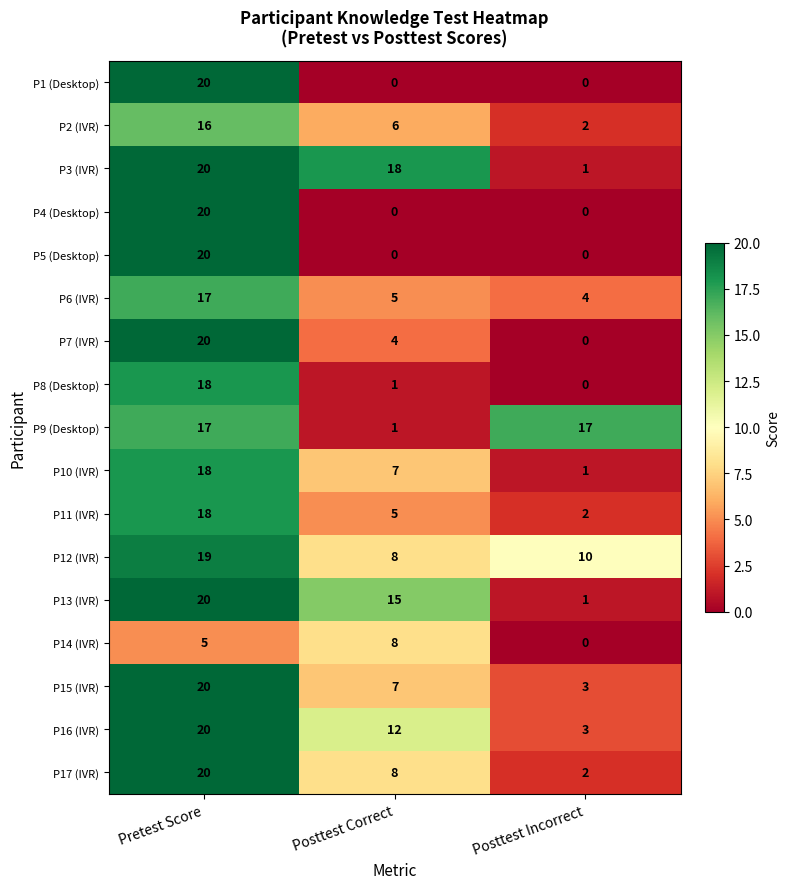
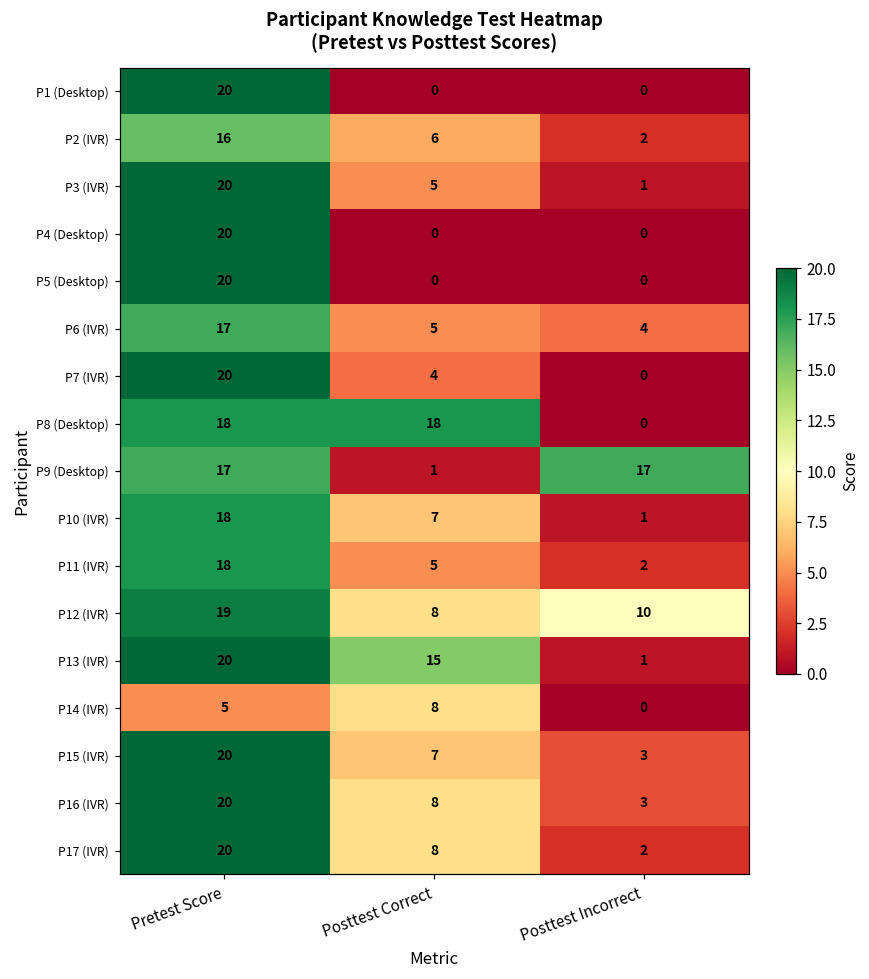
  {
    "P1 (Desktop)": {
      "Pretest Score": 20,
      "Posttest Correct": 0,
      "Posttest Incorrect": 0
    },
    "P2 (IVR)": {
      "Pretest Score": 16,
      "Posttest Correct": 6,
      "Posttest Incorrect": 2
    },
    "P3 (IVR)": {
      "Pretest Score": 20,
-     "Posttest Correct": 18,
+     "Posttest Correct": 5,
      "Posttest Incorrect": 1
    },
    "P4 (Desktop)": {
      "Pretest Score": 20,
      "Posttest Correct": 0,
      "Posttest Incorrect": 0
    },
    "P5 (Desktop)": {
      "Pretest Score": 20,
      "Posttest Correct": 0,
      "Posttest Incorrect": 0
    },
    "P6 (IVR)": {
      "Pretest Score": 17,
      "Posttest Correct": 5,
      "Posttest Incorrect": 4
    },
    "P7 (IVR)": {
      "Pretest Score": 20,
      "Posttest Correct": 4,
      "Posttest Incorrect": 0
    },
    "P8 (Desktop)": {
      "Pretest Score": 18,
-     "Posttest Correct": 1,
+     "Posttest Correct": 18,
      "Posttest Incorrect": 0
    },
    "P9 (Desktop)": {
      "Pretest Score": 17,
      "Posttest Correct": 1,
      "Posttest Incorrect": 17
    },
    "P10 (IVR)": {
      "Pretest Score": 18,
      "Posttest Correct": 7,
      "Posttest Incorrect": 1
    },
    "P11 (IVR)": {
      "Pretest Score": 18,
      "Posttest Correct": 5,
      "Posttest Incorrect": 2
    },
    "P12 (IVR)": {
      "Pretest Score": 19,
      "Posttest Correct": 8,
      "Posttest Incorrect": 10
    },
    "P13 (IVR)": {
      "Pretest Score": 20,
      "Posttest Correct": 15,
      "Posttest Incorrect": 1
    },
    "P14 (IVR)": {
      "Pretest Score": 5,
      "Posttest Correct": 8,
      "Posttest Incorrect": 0
    },
    "P15 (IVR)": {
      "Pretest Score": 20,
      "Posttest Correct": 7,
      "Posttest Incorrect": 3
    },
    "P16 (IVR)": {
      "Pretest Score": 20,
-     "Posttest Correct": 12,
+     "Posttest Correct": 8,
      "Posttest Incorrect": 3
    },
    "P17 (IVR)": {
      "Pretest Score": 20,
      "Posttest Correct": 8,
      "Posttest Incorrect": 2
    }
  }
